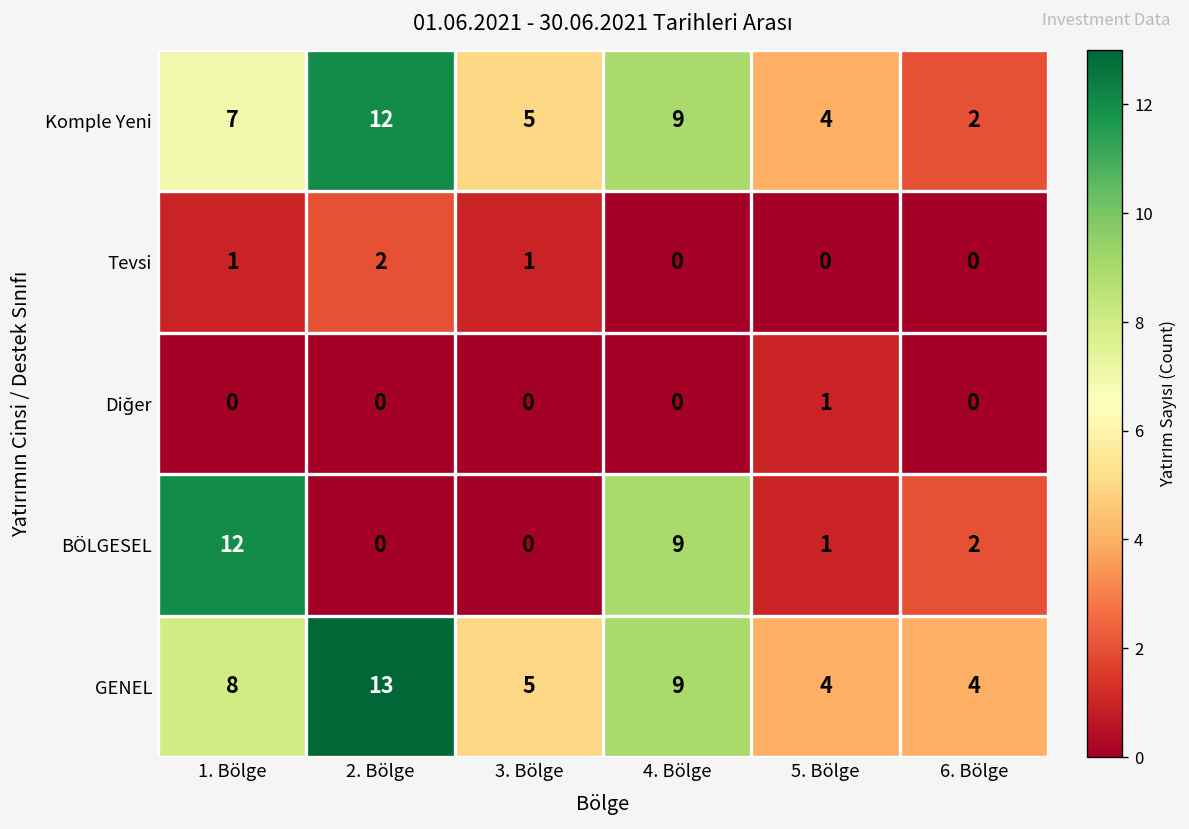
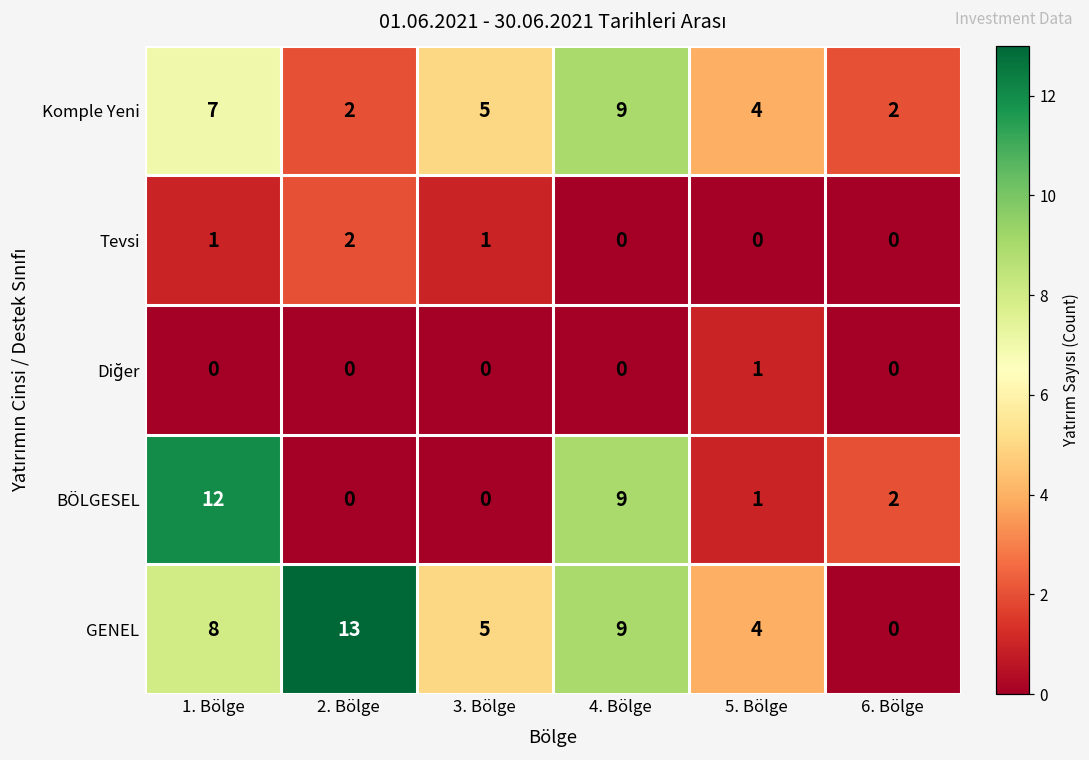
  {
    "Komple Yeni": {
      "1. Bölge": 7,
-     "2. Bölge": 12,
+     "2. Bölge": 2,
      "3. Bölge": 5,
      "4. Bölge": 9,
      "5. Bölge": 4,
      "6. Bölge": 2
    },
    "Tevsi": {
      "1. Bölge": 1,
      "2. Bölge": 2,
      "3. Bölge": 1,
      "4. Bölge": 0,
      "5. Bölge": 0,
      "6. Bölge": 0
    },
    "Diğer": {
      "1. Bölge": 0,
      "2. Bölge": 0,
      "3. Bölge": 0,
      "4. Bölge": 0,
      "5. Bölge": 1,
      "6. Bölge": 0
    },
    "BÖLGESEL": {
      "1. Bölge": 12,
      "2. Bölge": 0,
      "3. Bölge": 0,
      "4. Bölge": 9,
      "5. Bölge": 1,
      "6. Bölge": 2
    },
    "GENEL": {
      "1. Bölge": 8,
      "2. Bölge": 13,
      "3. Bölge": 5,
      "4. Bölge": 9,
      "5. Bölge": 4,
-     "6. Bölge": 4
+     "6. Bölge": 0
    }
  }
